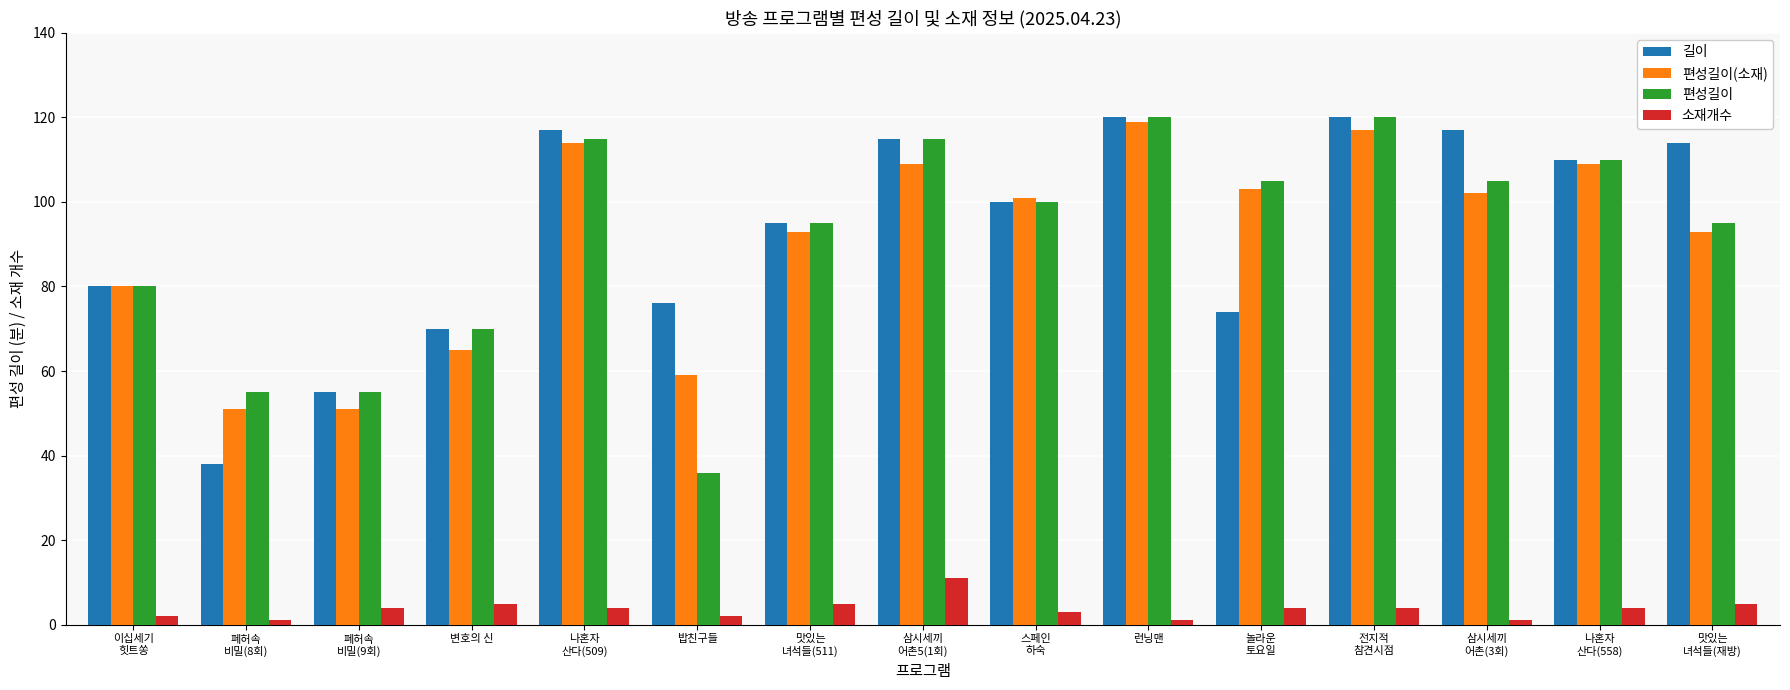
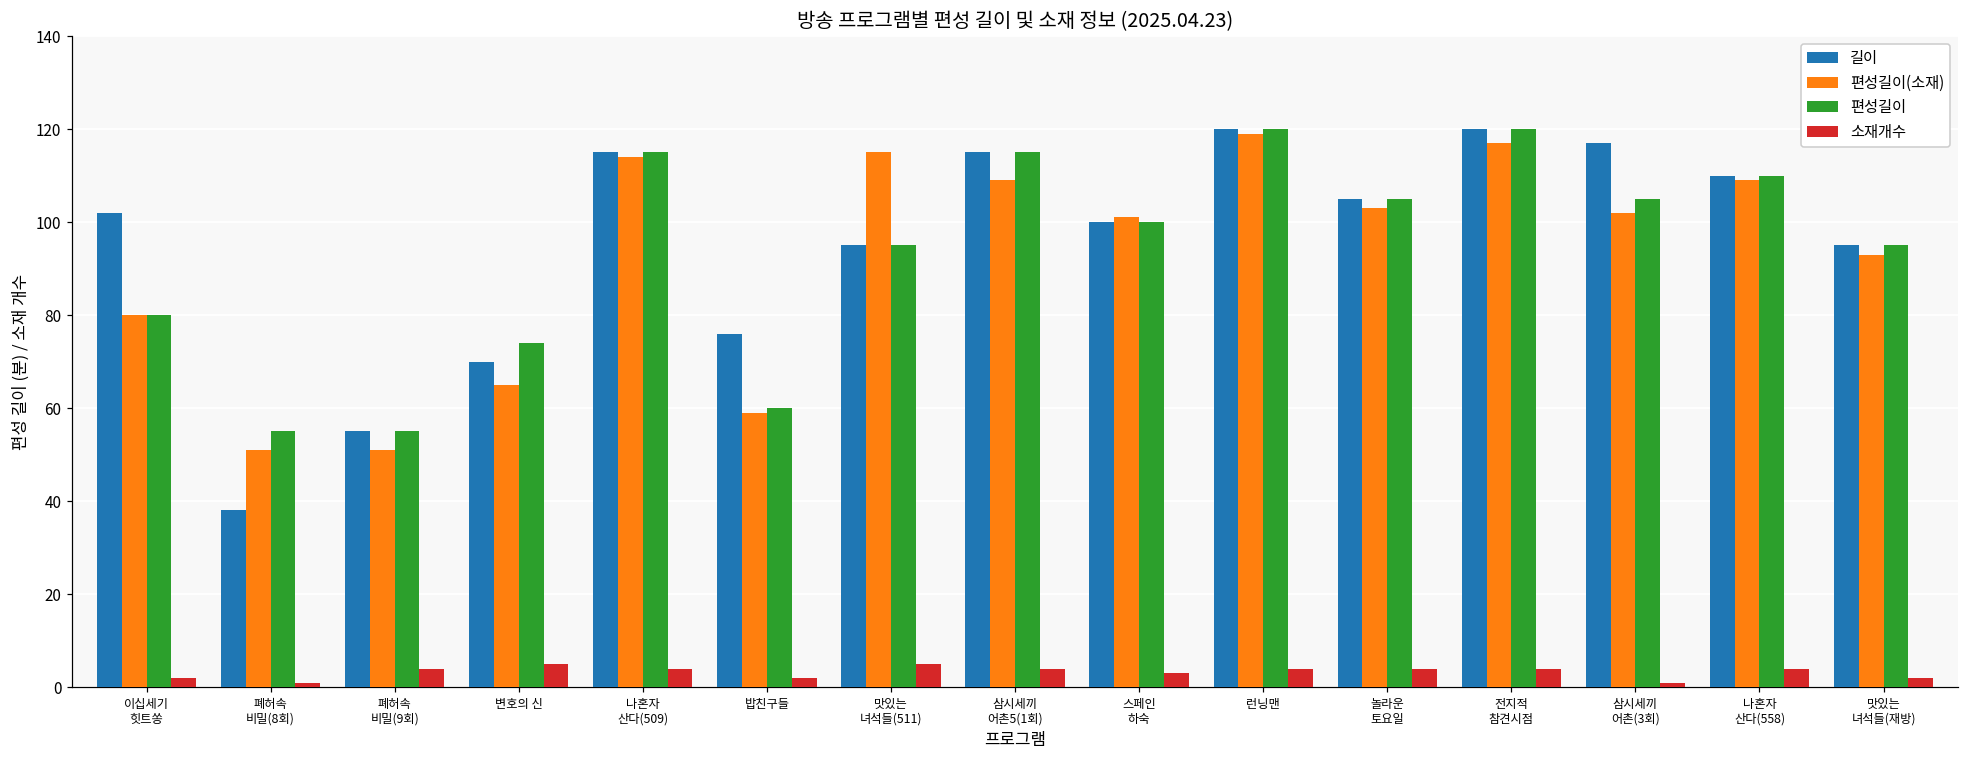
  {
    "길이": {
-     "이십세기 힛트쏭": 80,
+     "이십세기 힛트쏭": 102,
      "폐허속 비밀(8회)": 38,
      "폐허속 비밀(9회)": 55,
      "변호의 신": 70,
-     "나혼자 산다(509)": 117,
+     "나혼자 산다(509)": 115,
      "밥친구들": 76,
      "맛있는 녀석들(511)": 95,
      "삼시세끼 어촌5(1회)": 115,
      "스페인 하숙": 100,
      "런닝맨": 120,
-     "놀라운 토요일": 74,
+     "놀라운 토요일": 105,
      "전지적 참견시점": 120,
      "삼시세끼 어촌(3회)": 117,
      "나혼자 산다(558)": 110,
-     "맛있는 녀석들(재방)": 114
+     "맛있는 녀석들(재방)": 95
    },
    "편성길이(소재)": {
      "이십세기 힛트쏭": 80,
      "폐허속 비밀(8회)": 51,
      "폐허속 비밀(9회)": 51,
      "변호의 신": 65,
      "나혼자 산다(509)": 114,
      "밥친구들": 59,
-     "맛있는 녀석들(511)": 93,
+     "맛있는 녀석들(511)": 115,
      "삼시세끼 어촌5(1회)": 109,
      "스페인 하숙": 101,
      "런닝맨": 119,
      "놀라운 토요일": 103,
      "전지적 참견시점": 117,
      "삼시세끼 어촌(3회)": 102,
      "나혼자 산다(558)": 109,
      "맛있는 녀석들(재방)": 93
    },
    "편성길이": {
      "이십세기 힛트쏭": 80,
      "폐허속 비밀(8회)": 55,
      "폐허속 비밀(9회)": 55,
-     "변호의 신": 70,
+     "변호의 신": 74,
      "나혼자 산다(509)": 115,
-     "밥친구들": 36,
+     "밥친구들": 60,
      "맛있는 녀석들(511)": 95,
      "삼시세끼 어촌5(1회)": 115,
      "스페인 하숙": 100,
      "런닝맨": 120,
      "놀라운 토요일": 105,
      "전지적 참견시점": 120,
      "삼시세끼 어촌(3회)": 105,
      "나혼자 산다(558)": 110,
      "맛있는 녀석들(재방)": 95
    },
    "소재개수": {
      "이십세기 힛트쏭": 2,
      "폐허속 비밀(8회)": 1,
      "폐허속 비밀(9회)": 4,
      "변호의 신": 5,
      "나혼자 산다(509)": 4,
      "밥친구들": 2,
      "맛있는 녀석들(511)": 5,
-     "삼시세끼 어촌5(1회)": 11,
+     "삼시세끼 어촌5(1회)": 4,
      "스페인 하숙": 3,
-     "런닝맨": 1,
+     "런닝맨": 4,
      "놀라운 토요일": 4,
      "전지적 참견시점": 4,
      "삼시세끼 어촌(3회)": 1,
      "나혼자 산다(558)": 4,
-     "맛있는 녀석들(재방)": 5
+     "맛있는 녀석들(재방)": 2
    }
  }
